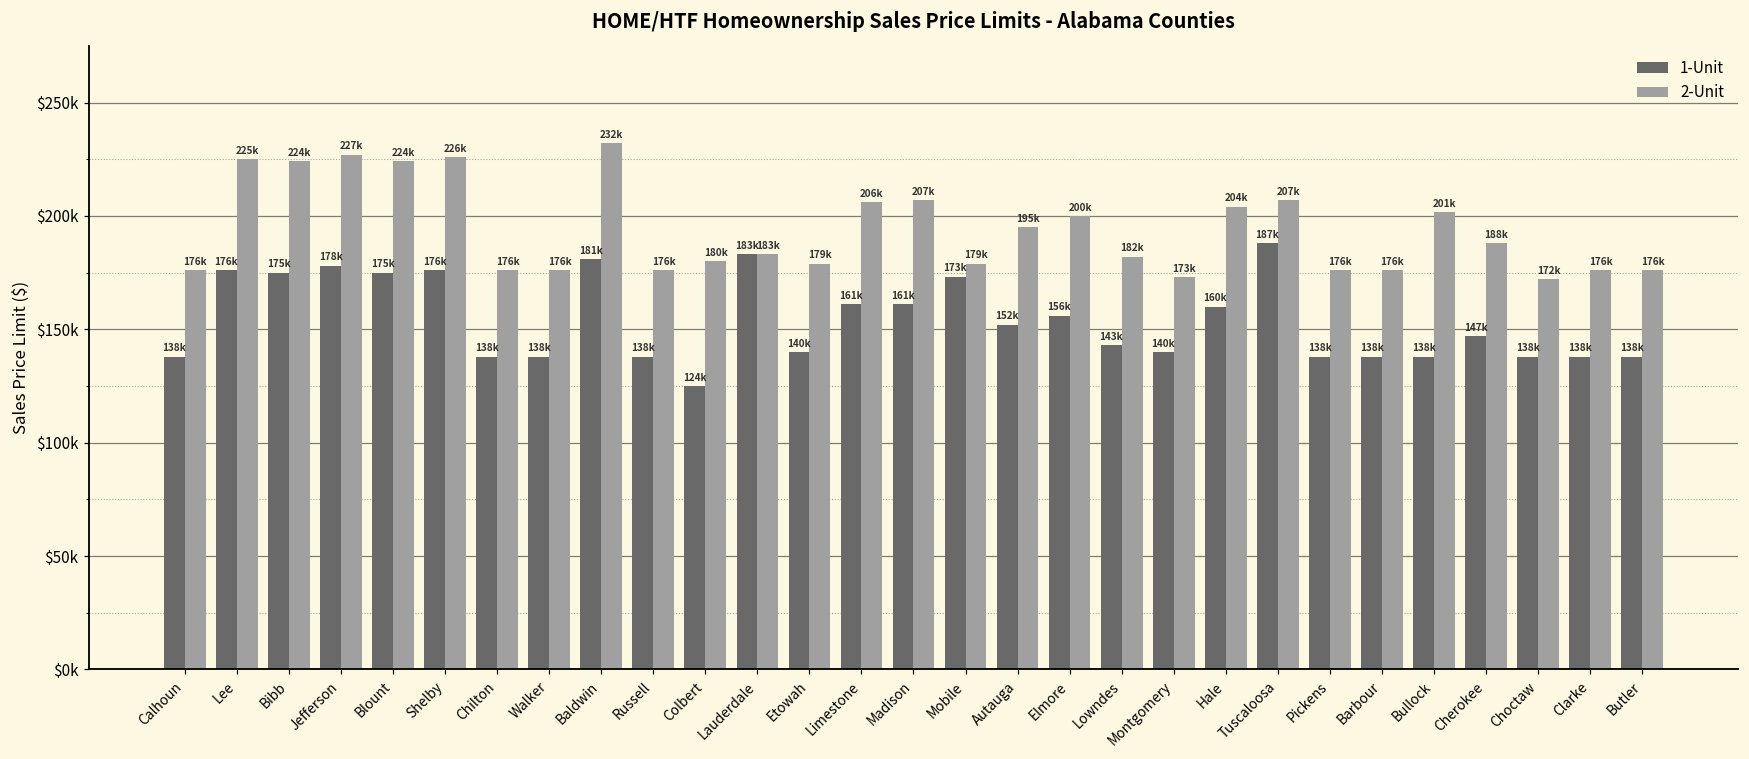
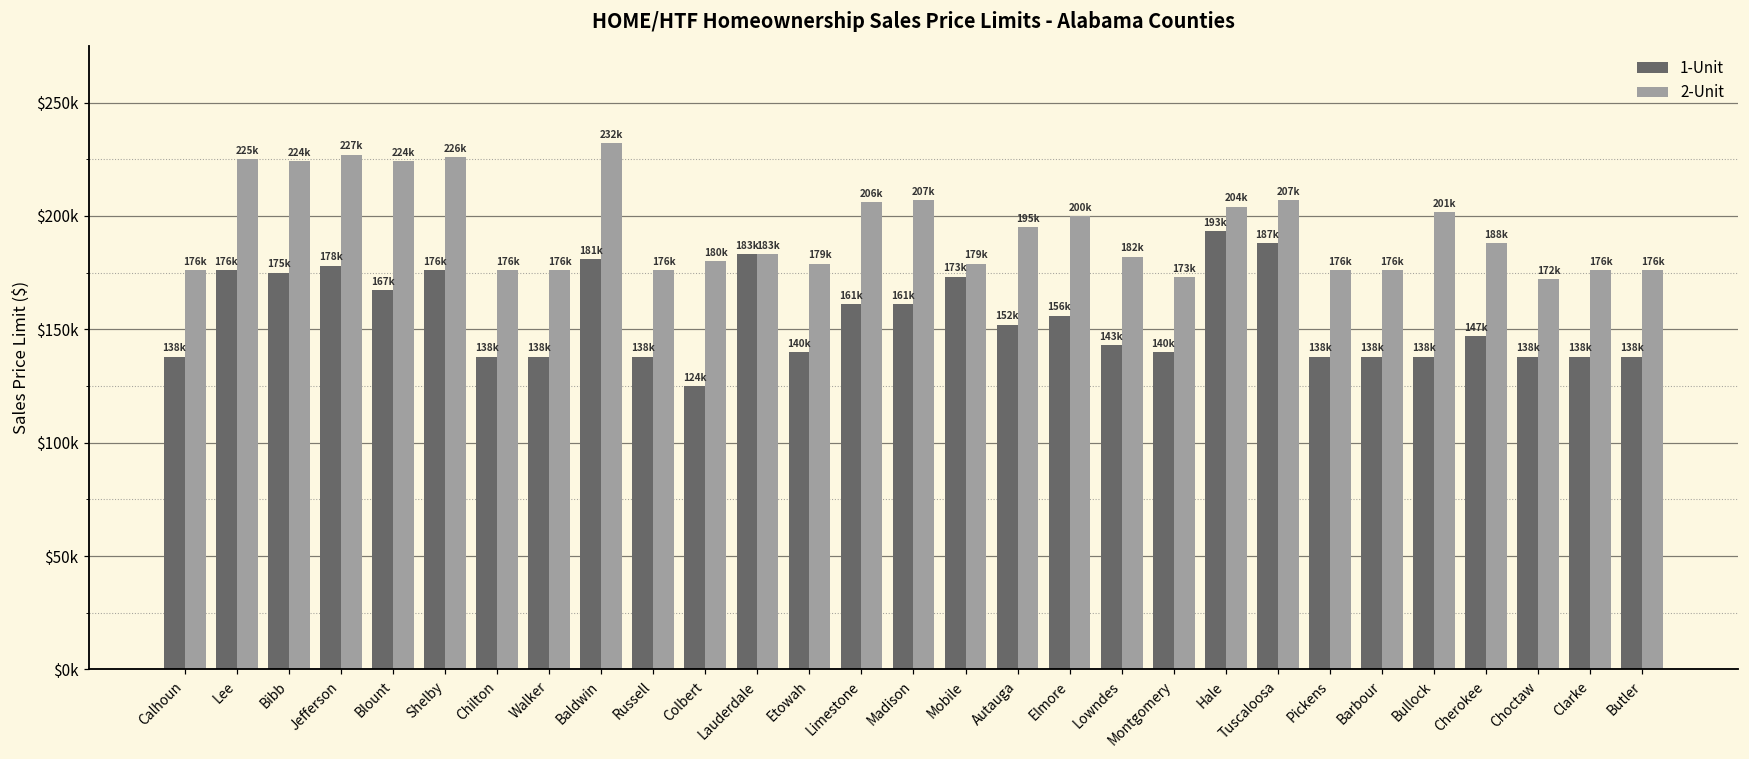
  {
    "1-Unit": {
      "Calhoun": "138k",
      "Lee": "176k",
      "Bibb": "175k",
      "Jefferson": "178k",
-     "Blount": "175k",
+     "Blount": "167k",
      "Shelby": "176k",
      "Chilton": "138k",
      "Walker": "138k",
      "Baldwin": "181k",
      "Russell": "138k",
      "Lauderdale": "183k",
      "Etowah": "140k",
      "Limestone": "161k",
      "Madison": "161k",
      "Mobile": "173k",
      "Autauga": "152k",
      "Elmore": "156k",
      "Lowndes": "143k",
      "Montgomery": "140k",
-     "Hale": "160k",
+     "Hale": "193k",
      "Pickens": "138k",
      "Barbour": "138k",
      "Bullock": "138k",
      "Cherokee": "147k",
      "Choctaw": "138k",
      "Clarke": "138k",
      "Butler": "138k"
    },
    "2-Unit": {
      "Calhoun": "176k",
      "Lee": "225k",
      "Bibb": "224k",
      "Jefferson": "227k",
      "Blount": "224k",
      "Shelby": "226k",
      "Chilton": "176k",
      "Walker": "176k",
      "Baldwin": "232k",
      "Russell": "176k",
      "Colbert": "180k",
      "Lauderdale": "183k",
      "Etowah": "179k",
      "Limestone": "206k",
      "Madison": "207k",
      "Mobile": "179k",
      "Autauga": "195k",
      "Elmore": "200k",
      "Lowndes": "182k",
      "Montgomery": "173k",
      "Hale": "204k",
      "Tuscaloosa": "207k",
      "Pickens": "176k",
      "Barbour": "176k",
      "Cherokee": "188k",
      "Choctaw": "172k",
      "Clarke": "176k",
      "Butler": "176k"
    }
  }
